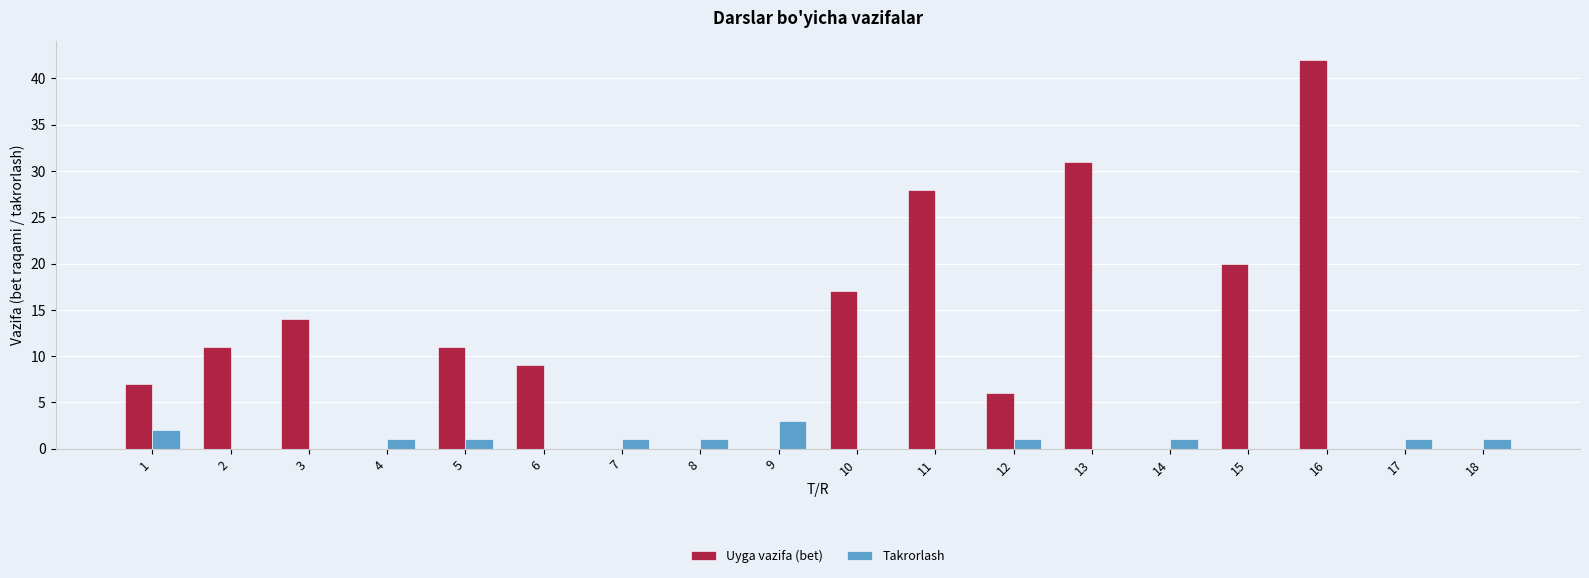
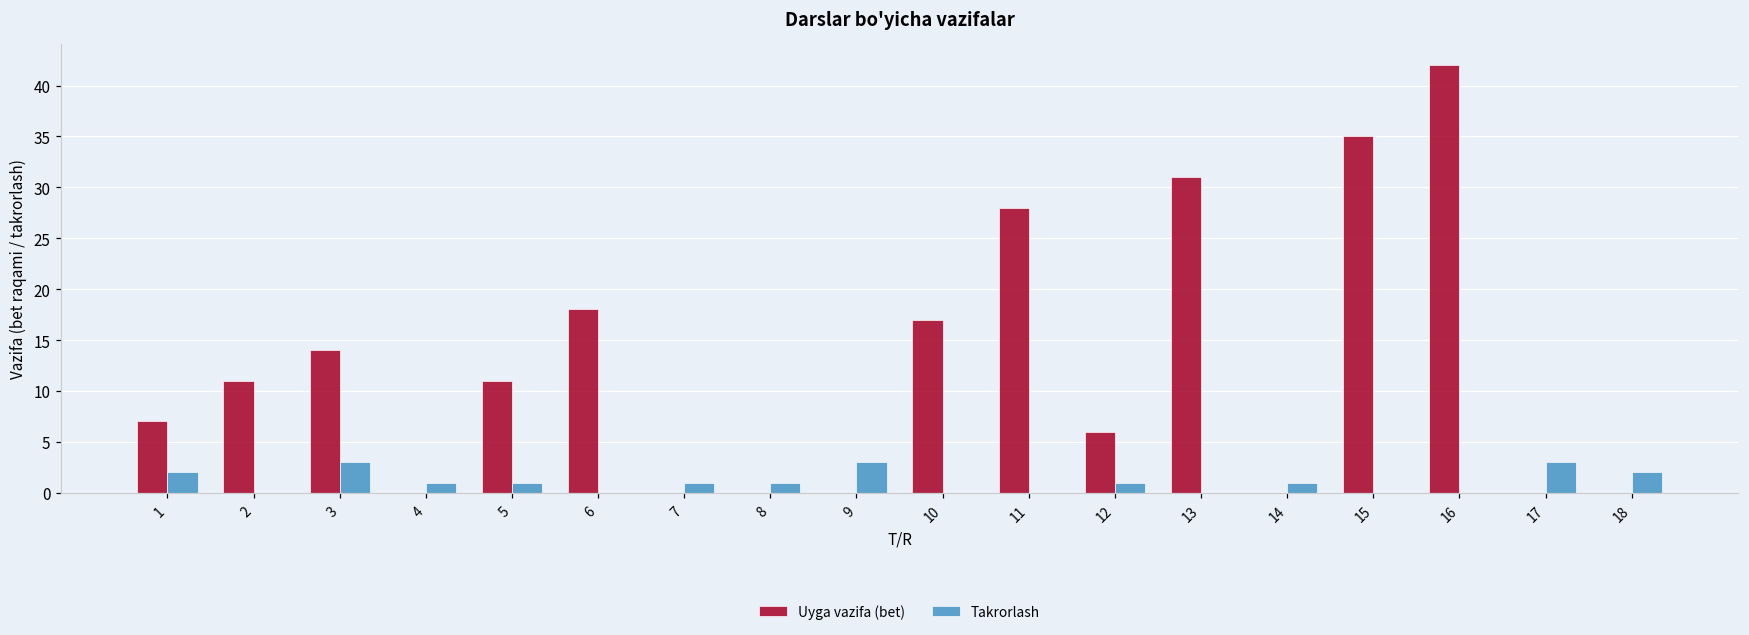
  {
    "Uyga vazifa (bet)": {
      "1": 7,
      "2": 11,
      "3": 14,
      "4": 0,
      "5": 11,
-     "6": 9,
+     "6": 18,
      "7": 0,
      "8": 0,
      "9": 0,
      "10": 17,
      "11": 28,
      "12": 6,
      "13": 31,
      "14": 0,
-     "15": 20,
+     "15": 35,
      "16": 42,
      "17": 0,
      "18": 0
    },
    "Takrorlash": {
      "1": 2,
      "2": 0,
-     "3": 0,
+     "3": 3,
      "4": 1,
      "5": 1,
      "6": 0,
      "7": 1,
      "8": 1,
      "9": 3,
      "10": 0,
      "11": 0,
      "12": 1,
      "13": 0,
      "14": 1,
      "15": 0,
      "16": 0,
-     "17": 1,
-     "18": 1
+     "17": 3,
+     "18": 2
    }
  }
